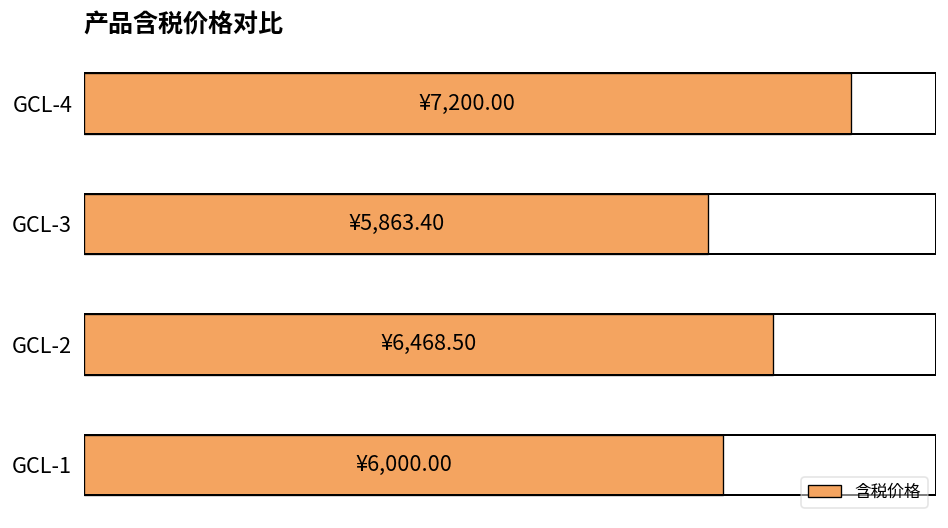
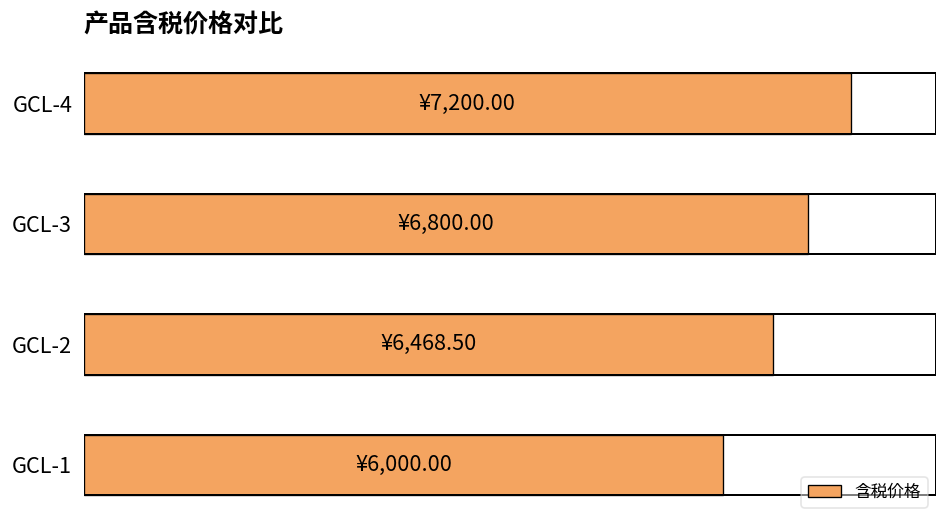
  {
    "GCL-4": "¥7,200.00",
-   "GCL-3": "¥5,863.40",
+   "GCL-3": "¥6,800.00",
    "GCL-2": "¥6,468.50",
    "GCL-1": "¥6,000.00"
  }
